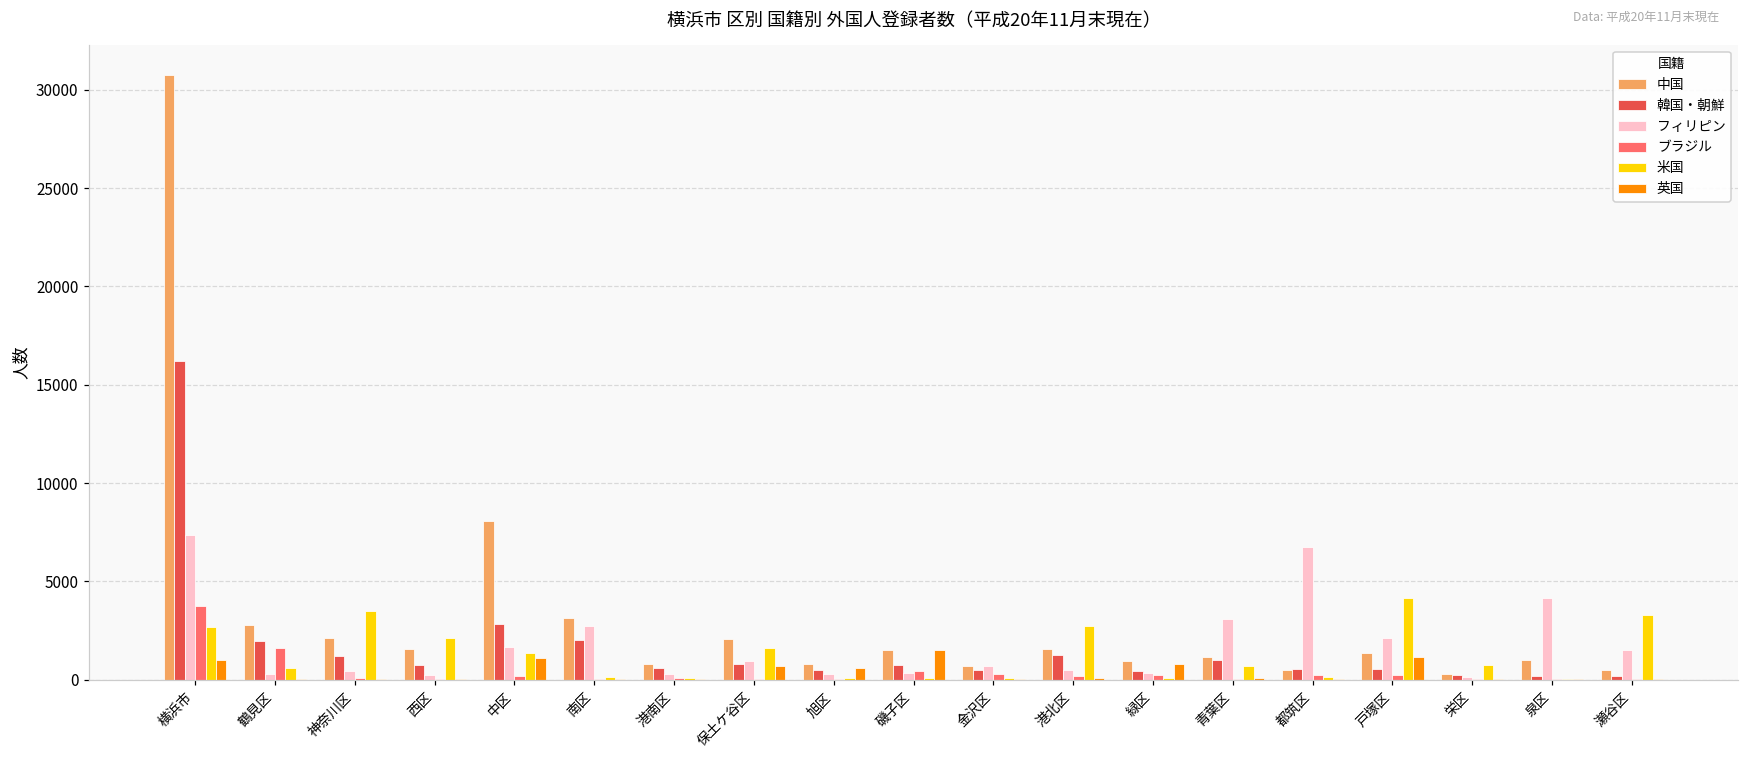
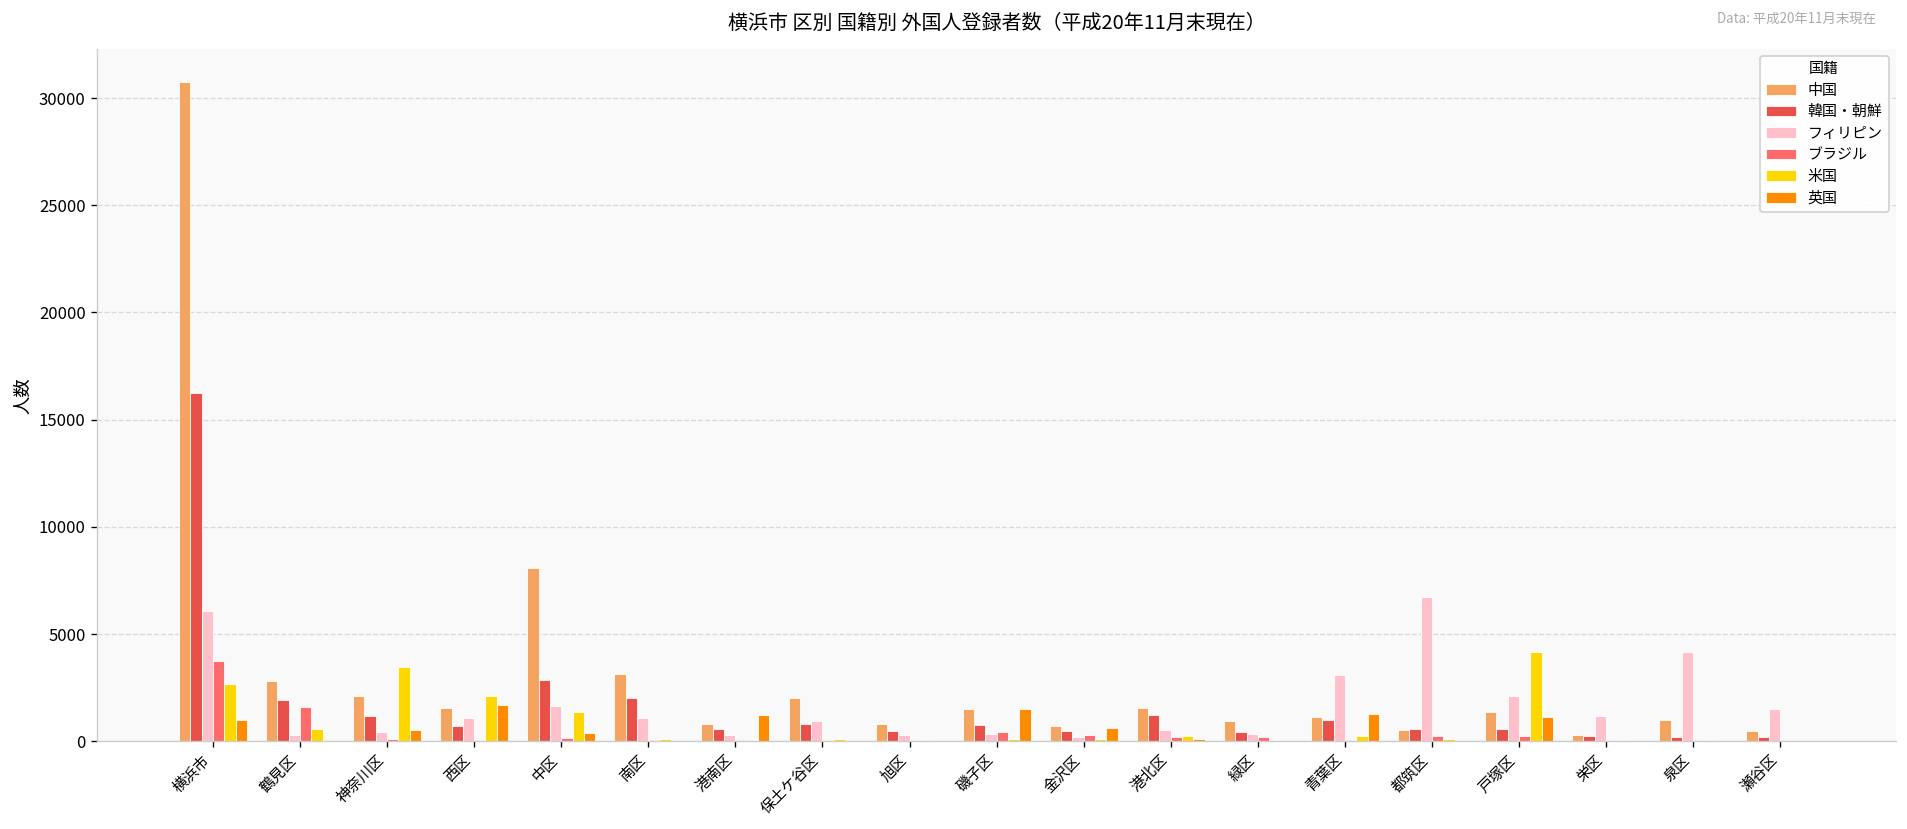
  {
    "フィリピン": {
-     "横浜市": 7400,
+     "横浜市": 6100,
      "鶴見区": 300,
      "神奈川区": 400,
-     "西区": 200,
+     "西区": 1100,
      "中区": 1700,
-     "南区": 2700,
+     "南区": 1100,
      "港南区": 300,
      "保土ケ谷区": 1000,
      "旭区": 300,
      "磯子区": 300,
-     "金沢区": 700,
+     "金沢区": 200,
      "港北区": 500,
      "緑区": 400,
      "青葉区": 3100,
      "都筑区": 6700,
      "戸塚区": 2100,
-     "栄区": 100,
+     "栄区": 1200,
      "泉区": 4100,
      "瀬谷区": 1500
    },
    "米国": {
      "横浜市": 2700,
      "鶴見区": 600,
      "神奈川区": 3500,
      "西区": 2100,
      "中区": 1400,
-     "保土ケ谷区": 1600,
-     "港北区": 2700,
-     "青葉区": 700,
+     "保土ケ谷区": 100,
+     "港北区": 300,
+     "青葉区": 200,
      "戸塚区": 4200,
-     "栄区": 800,
-     "瀬谷区": 3300
+     "栄区": 100,
+     "瀬谷区": 0
    },
    "英国": {
      "横浜市": 1000,
-     "神奈川区": 100,
-     "西区": 0,
-     "中区": 1100,
-     "港南区": 0,
-     "保土ケ谷区": 700,
-     "旭区": 600,
+     "神奈川区": 500,
+     "西区": 1700,
+     "中区": 400,
+     "港南区": 1200,
+     "保土ケ谷区": 0,
+     "旭区": 0,
      "磯子区": 1500,
-     "金沢区": 0,
-     "緑区": 800,
-     "青葉区": 100,
+     "金沢区": 600,
+     "緑区": 0,
+     "青葉区": 1300,
      "戸塚区": 1100
    }
  }
